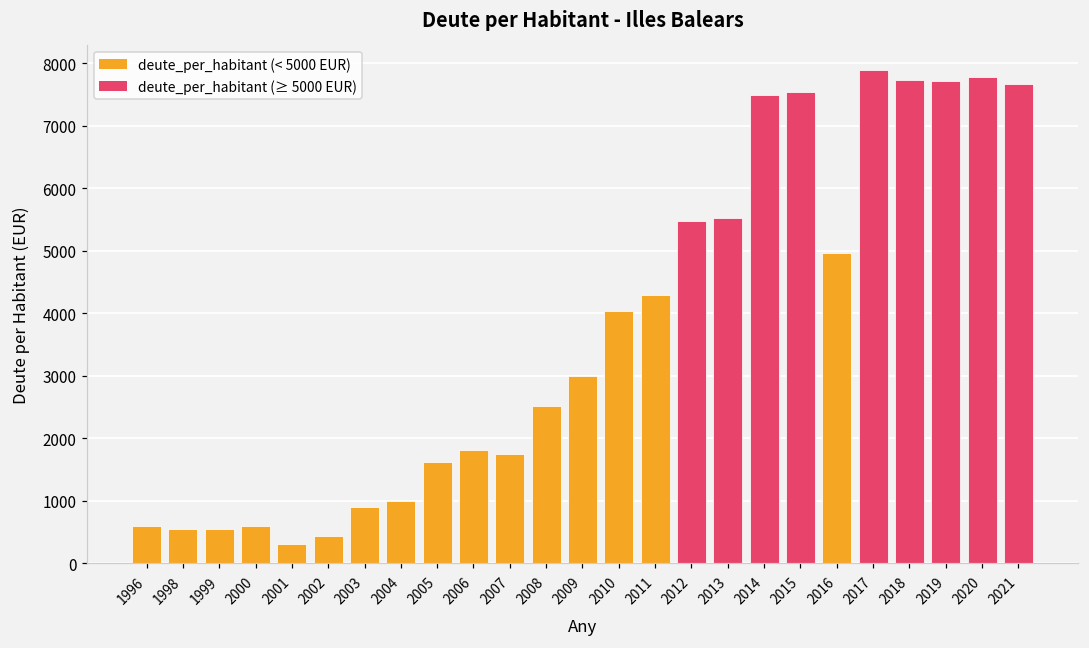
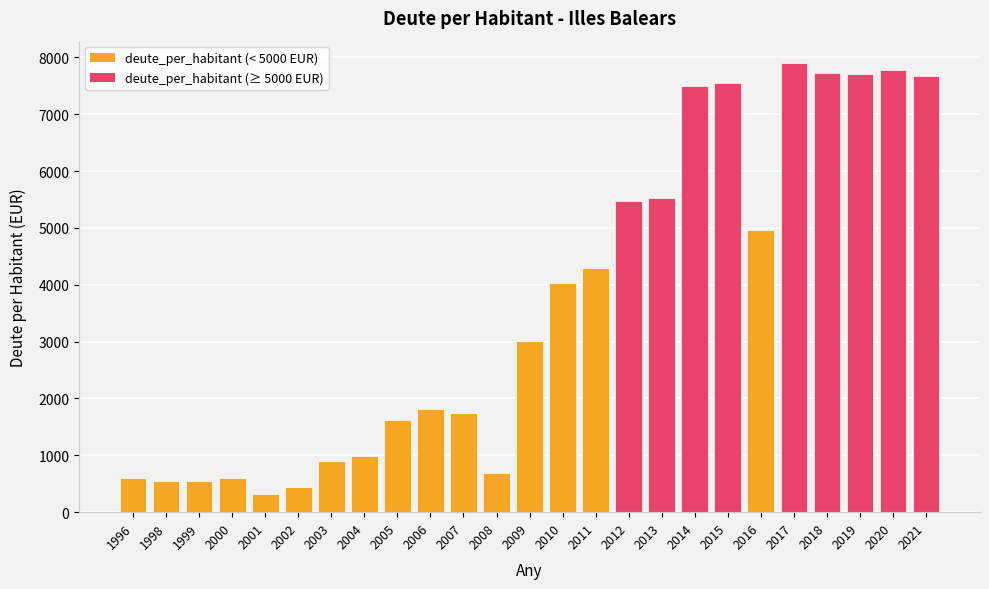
  {
    "1996": 600,
    "1998": 500,
    "1999": 500,
    "2000": 600,
    "2001": 300,
    "2002": 400,
    "2003": 900,
    "2004": 1000,
    "2005": 1600,
    "2006": 1800,
    "2007": 1700,
-   "2008": 2500,
+   "2008": 700,
    "2009": 3000,
    "2010": 4000,
    "2011": 4300,
    "2012": 5500,
    "2013": 5500,
    "2014": 7500,
    "2015": 7500,
    "2016": 5000,
    "2017": 7900,
    "2018": 7700,
    "2019": 7700,
    "2020": 7800,
    "2021": 7700
  }
